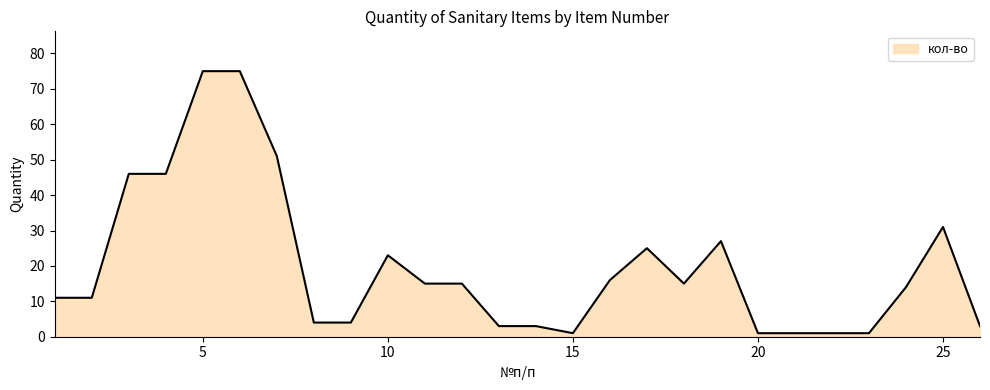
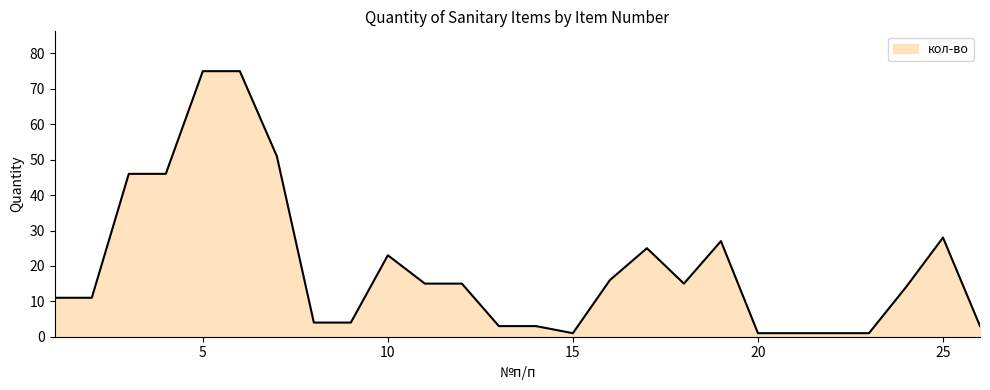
  {
    "5": 75,
    "10": 23,
    "15": 1,
    "20": 1,
-   "25": 31
+   "25": 28
  }
